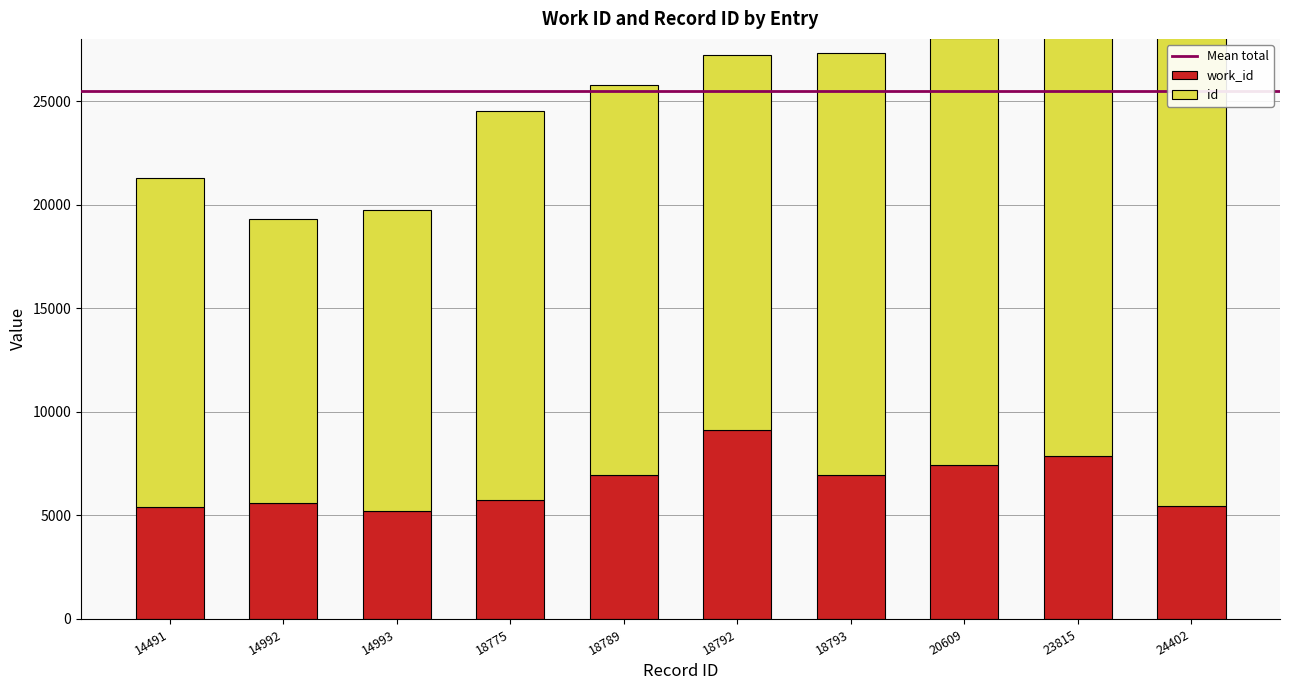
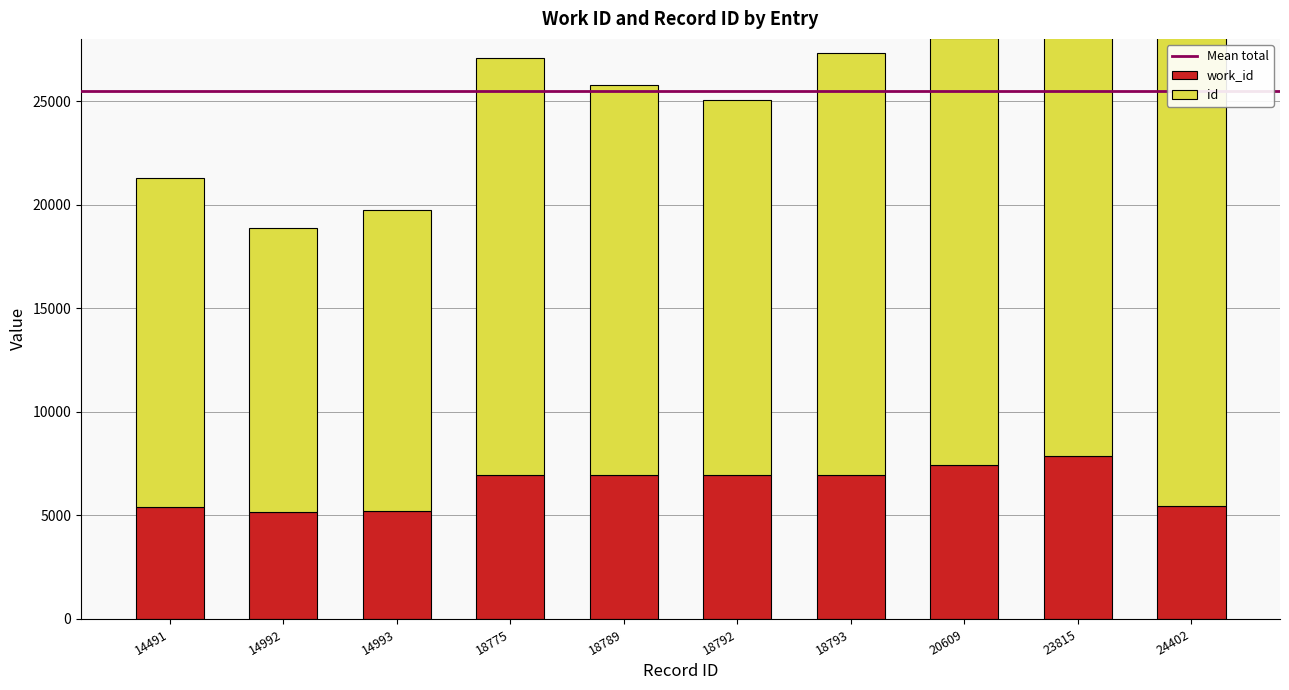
  {
    "work_id": {
      "14491": 5400,
-     "14992": 5600,
+     "14992": 5200,
      "14993": 5200,
-     "18775": 5800,
+     "18775": 7000,
      "18789": 7000,
-     "18792": 9100,
+     "18792": 7000,
      "18793": 7000,
      "20609": 7400,
      "23815": 7900,
      "24402": 5400
    },
    "id": {
      "14491": 15900,
      "14992": 13700,
      "14993": 14600,
-     "18775": 18800,
+     "18775": 20100,
      "18789": 18800,
      "18792": 18100,
      "18793": 20300,
      "20609": 20600
    }
  }
